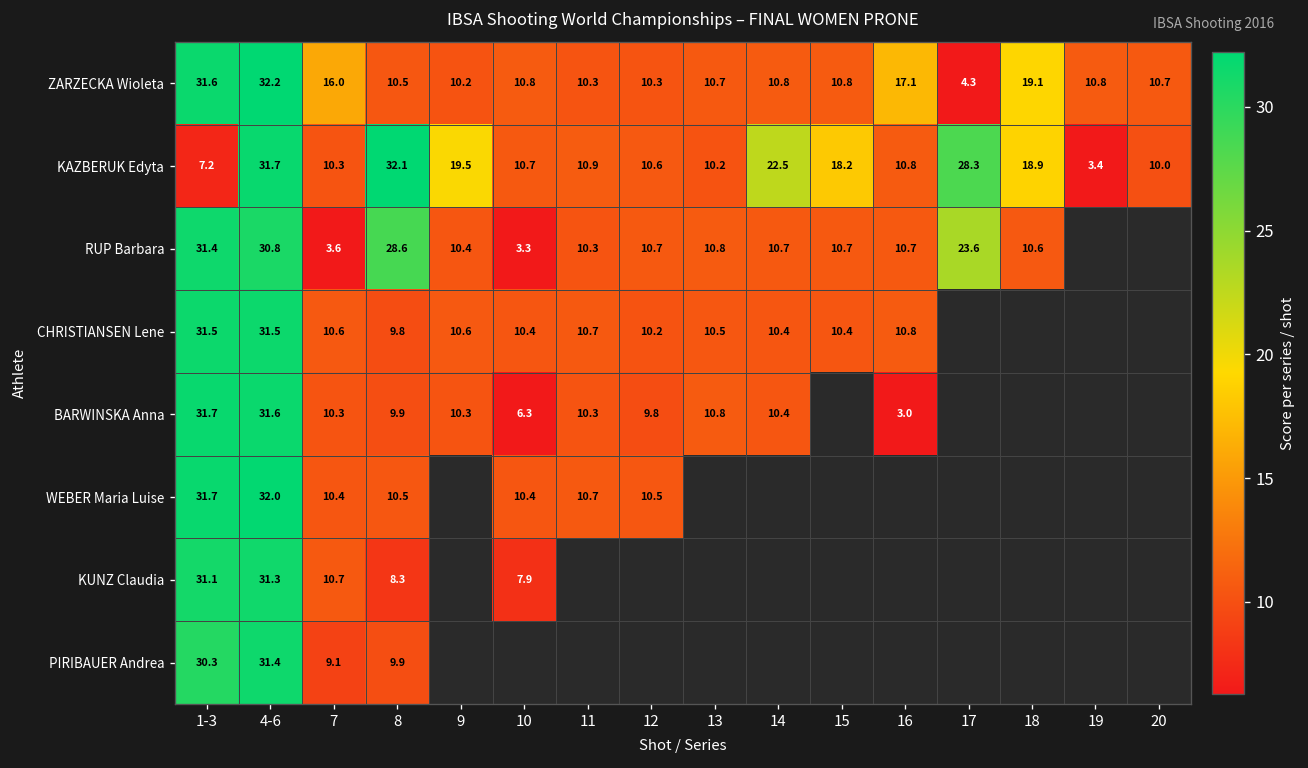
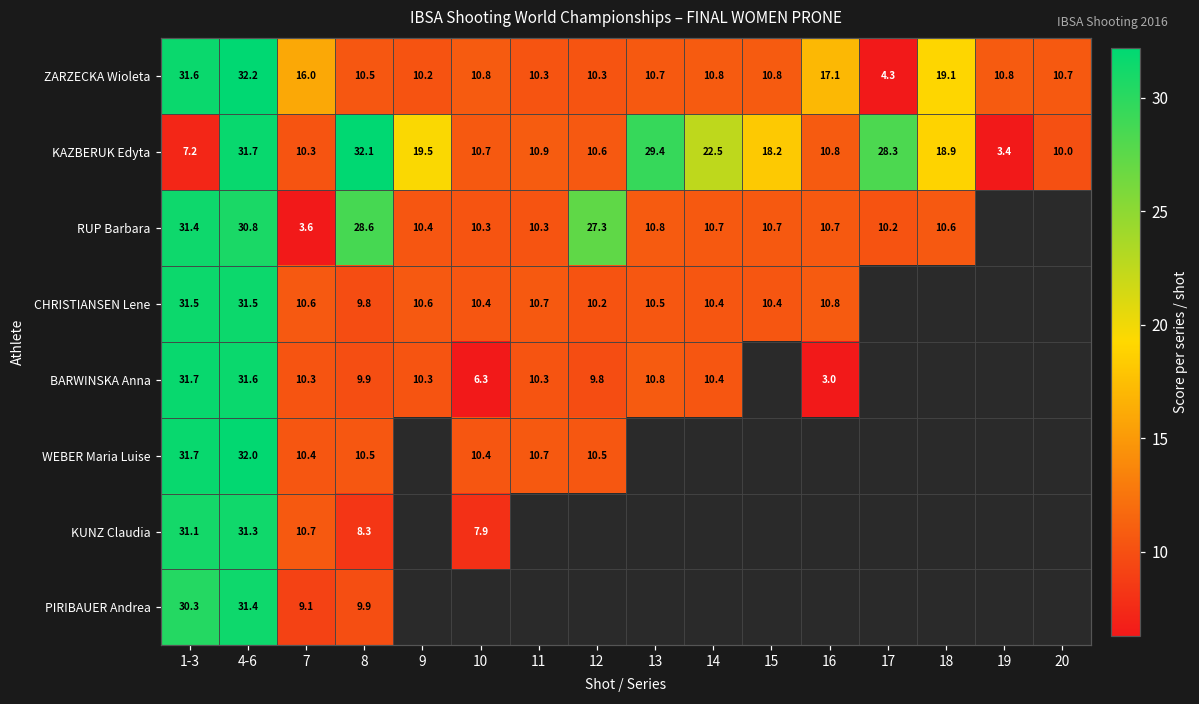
  {
    "ZARZECKA Wioleta": {
      "1-3": 31.6,
      "4-6": 32.2,
      "7": 16.0,
      "8": 10.5,
      "9": 10.2,
      "10": 10.8,
      "11": 10.3,
      "12": 10.3,
      "13": 10.7,
      "14": 10.8,
      "15": 10.8,
      "16": 17.1,
      "17": 4.3,
      "18": 19.1,
      "19": 10.8,
      "20": 10.7
    },
    "KAZBERUK Edyta": {
      "1-3": 7.2,
      "4-6": 31.7,
      "7": 10.3,
      "8": 32.1,
      "9": 19.5,
      "10": 10.7,
      "11": 10.9,
      "12": 10.6,
-     "13": 10.2,
+     "13": 29.4,
      "14": 22.5,
      "15": 18.2,
      "16": 10.8,
      "17": 28.3,
      "18": 18.9,
      "19": 3.4,
      "20": 10.0
    },
    "RUP Barbara": {
      "1-3": 31.4,
      "4-6": 30.8,
      "7": 3.6,
      "8": 28.6,
      "9": 10.4,
-     "10": 3.3,
+     "10": 10.3,
      "11": 10.3,
-     "12": 10.7,
+     "12": 27.3,
      "13": 10.8,
      "14": 10.7,
      "15": 10.7,
      "16": 10.7,
-     "17": 23.6,
+     "17": 10.2,
      "18": 10.6
    },
    "CHRISTIANSEN Lene": {
      "1-3": 31.5,
      "4-6": 31.5,
      "7": 10.6,
      "8": 9.8,
      "9": 10.6,
      "10": 10.4,
      "11": 10.7,
      "12": 10.2,
      "13": 10.5,
      "14": 10.4,
      "15": 10.4,
      "16": 10.8
    },
    "BARWINSKA Anna": {
      "1-3": 31.7,
      "4-6": 31.6,
      "7": 10.3,
      "8": 9.9,
      "9": 10.3,
      "10": 6.3,
      "11": 10.3,
      "12": 9.8,
      "13": 10.8,
      "14": 10.4,
      "16": 3.0
    },
    "WEBER Maria Luise": {
      "1-3": 31.7,
      "4-6": 32.0,
      "7": 10.4,
      "8": 10.5,
      "10": 10.4,
      "11": 10.7,
      "12": 10.5
    },
    "KUNZ Claudia": {
      "1-3": 31.1,
      "4-6": 31.3,
      "7": 10.7,
      "8": 8.3,
      "10": 7.9
    },
    "PIRIBAUER Andrea": {
      "1-3": 30.3,
      "4-6": 31.4,
      "7": 9.1,
      "8": 9.9
    }
  }
